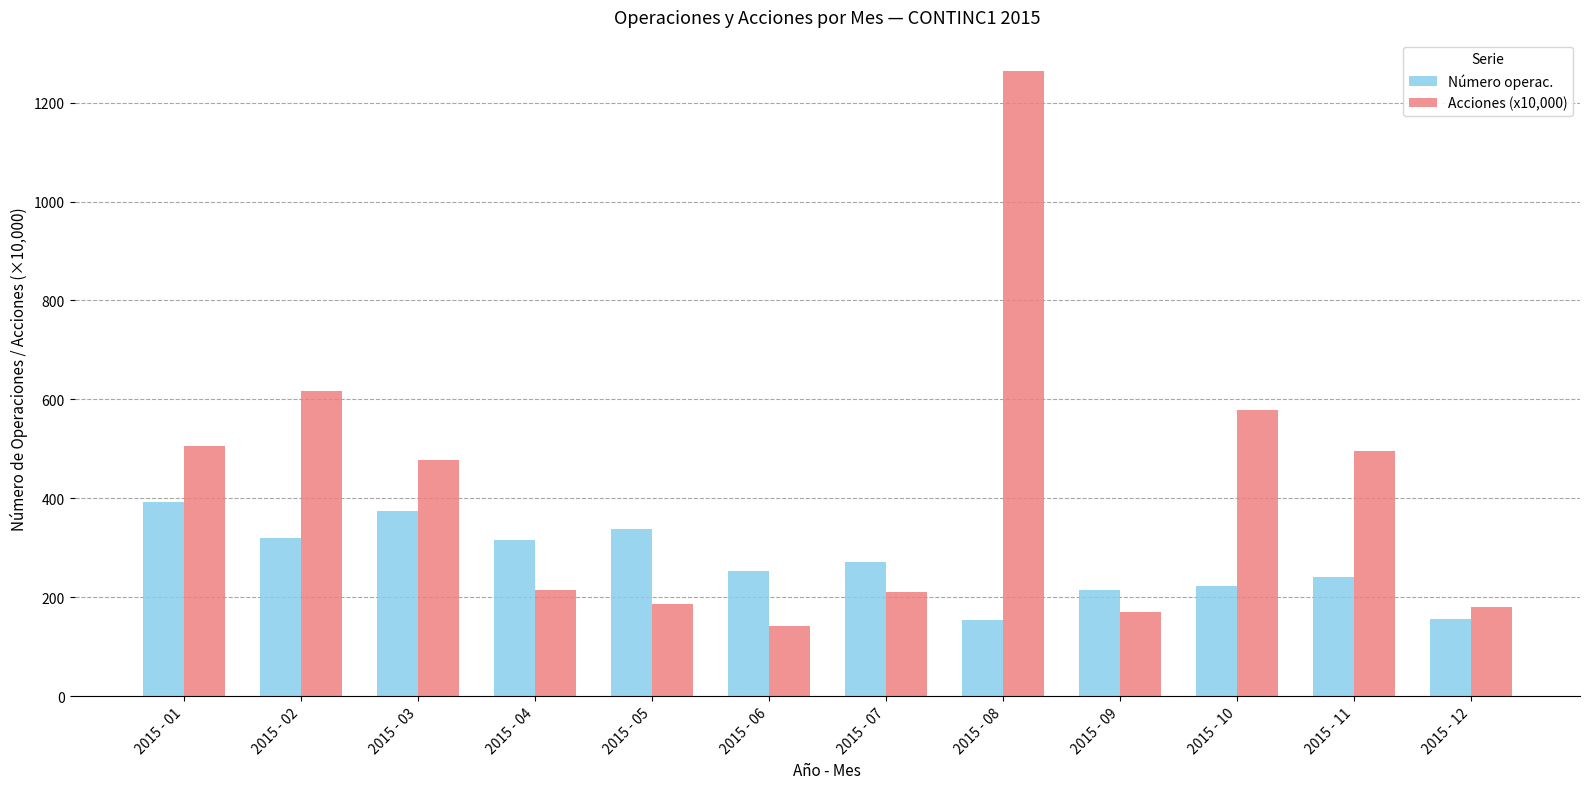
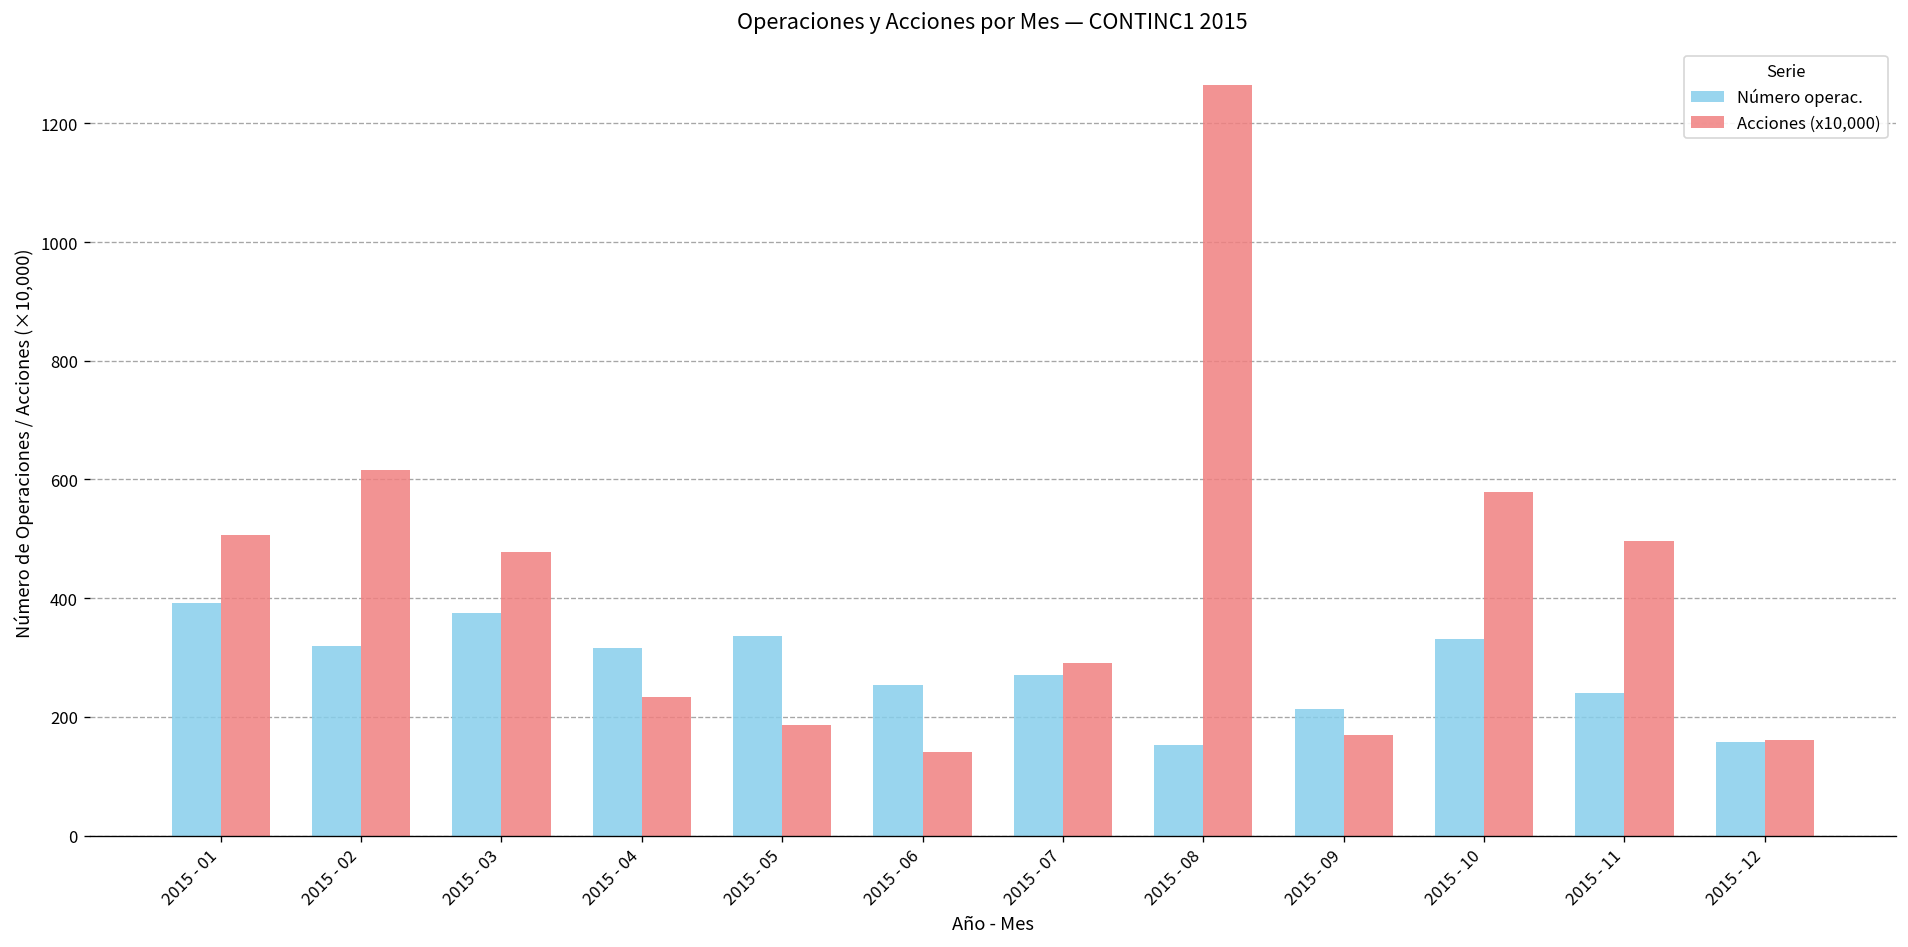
  {
    "Número operac.": {
      "2015 - 01": 390,
      "2015 - 02": 320,
      "2015 - 03": 380,
      "2015 - 04": 320,
      "2015 - 05": 340,
      "2015 - 06": 250,
      "2015 - 07": 270,
      "2015 - 08": 150,
      "2015 - 09": 210,
-     "2015 - 10": 220,
+     "2015 - 10": 330,
      "2015 - 11": 240,
      "2015 - 12": 160
    },
    "Acciones (x10,000)": {
      "2015 - 01": 510,
      "2015 - 02": 620,
      "2015 - 03": 480,
-     "2015 - 04": 220,
+     "2015 - 04": 230,
      "2015 - 05": 190,
      "2015 - 06": 140,
-     "2015 - 07": 210,
+     "2015 - 07": 290,
      "2015 - 08": 1260,
      "2015 - 09": 170,
      "2015 - 10": 580,
      "2015 - 11": 500,
-     "2015 - 12": 180
+     "2015 - 12": 160
    }
  }
